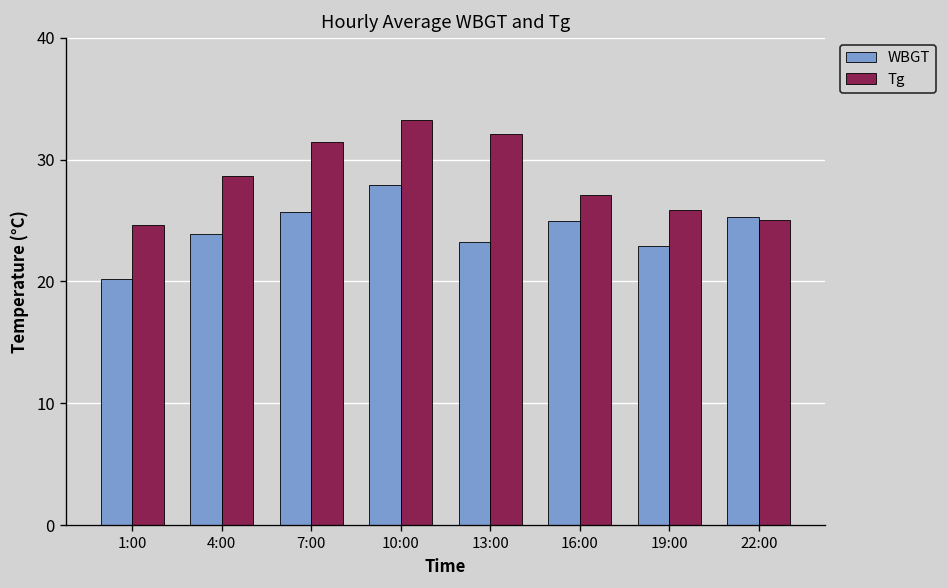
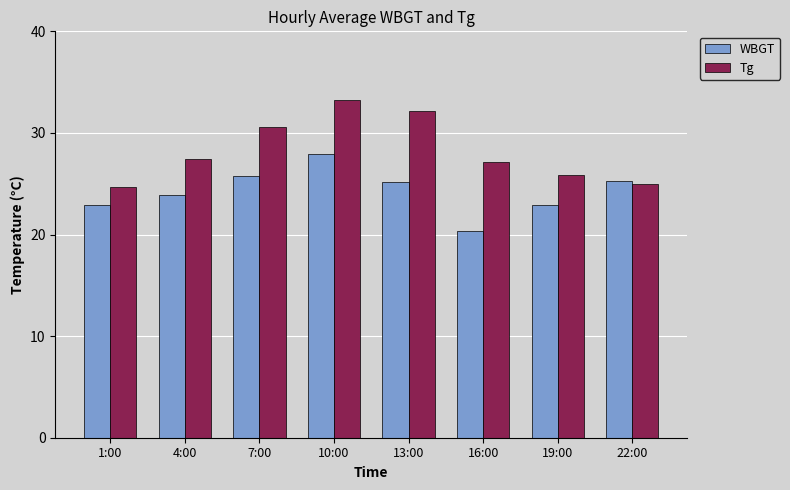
  {
    "WBGT": {
-     "1:00": 20.2,
+     "1:00": 22.9,
      "4:00": 23.9,
      "7:00": 25.7,
      "10:00": 27.9,
-     "13:00": 23.2,
-     "16:00": 25.0,
+     "13:00": 25.2,
+     "16:00": 20.4,
      "19:00": 22.9,
      "22:00": 25.3
    },
    "Tg": {
      "1:00": 24.7,
-     "4:00": 28.7,
-     "7:00": 31.4,
+     "4:00": 27.4,
+     "7:00": 30.5,
      "10:00": 33.2,
      "13:00": 32.1,
      "16:00": 27.1,
      "19:00": 25.9,
      "22:00": 25.0
    }
  }
